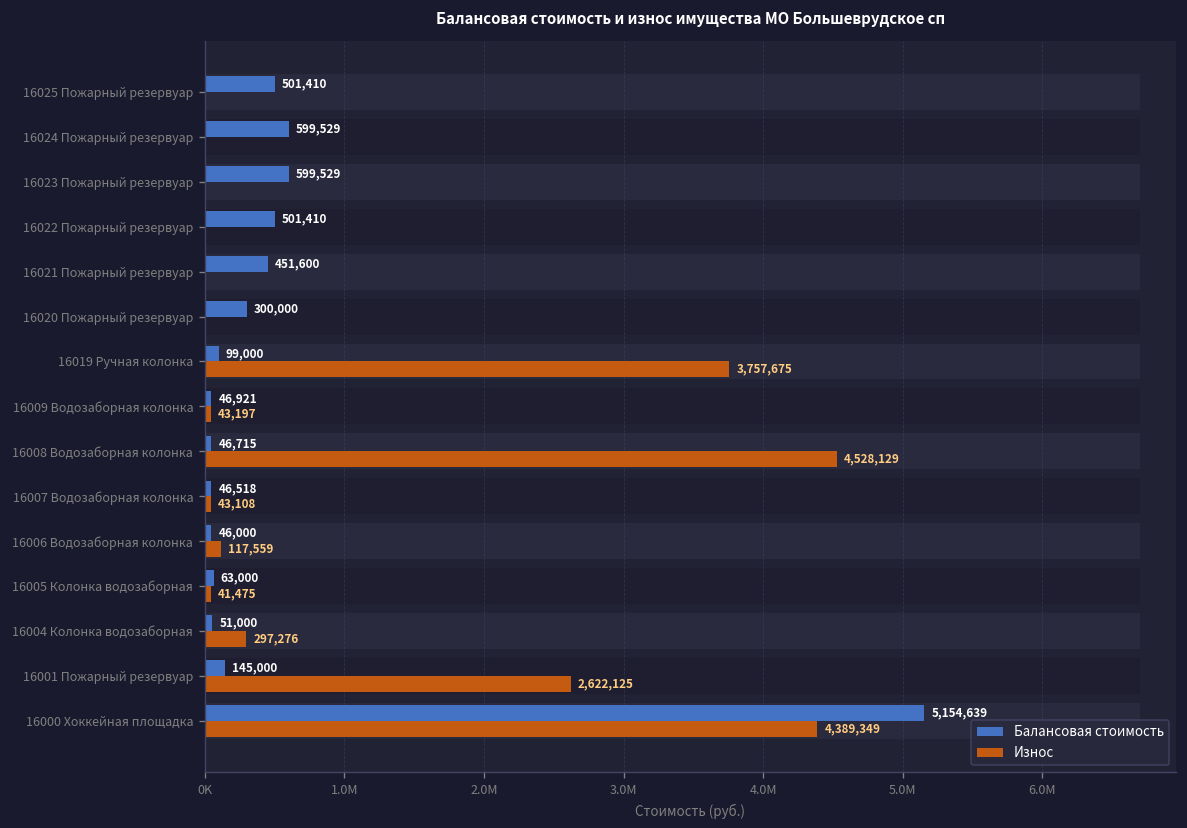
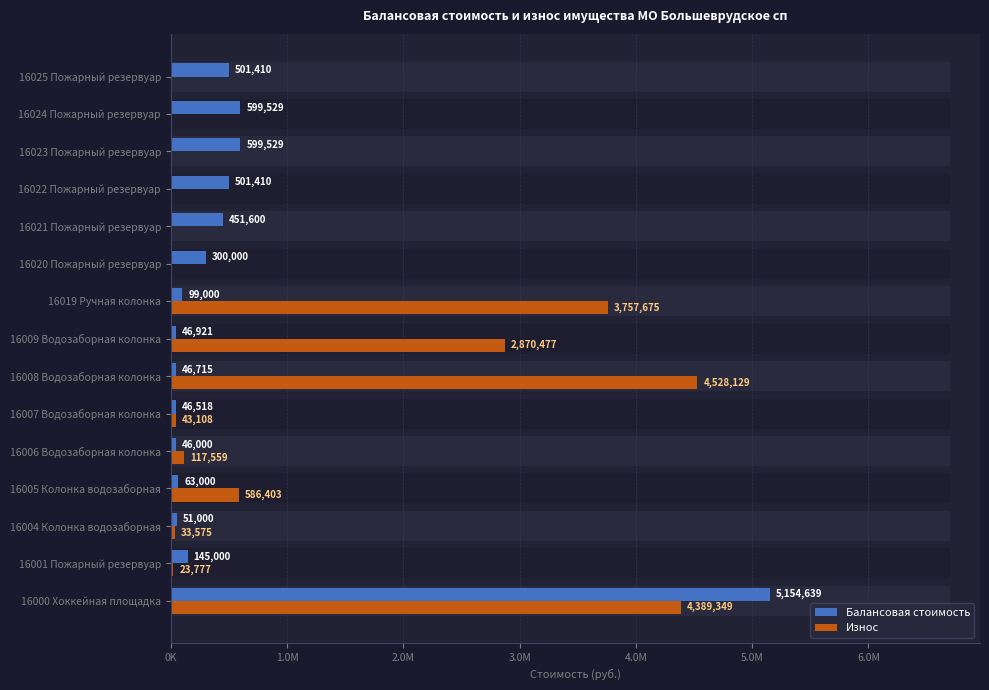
  {
    "Износ": {
-     "16009 Водозаборная колонка": "43,197",
-     "16005 Колонка водозаборная": "41,475",
-     "16004 Колонка водозаборная": "297,276",
-     "16001 Пожарный резервуар": "2,622,125"
+     "16009 Водозаборная колонка": "2,870,477",
+     "16005 Колонка водозаборная": "586,403",
+     "16004 Колонка водозаборная": "33,575",
+     "16001 Пожарный резервуар": "23,777"
    }
  }
